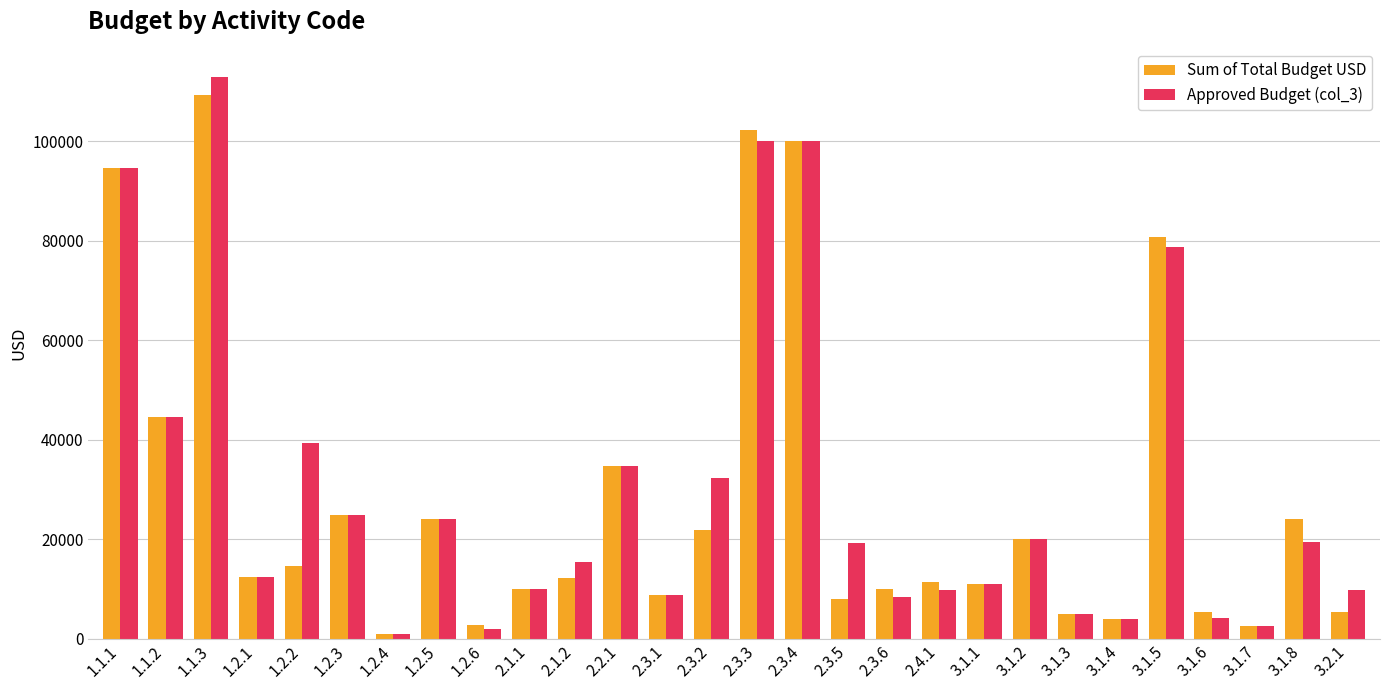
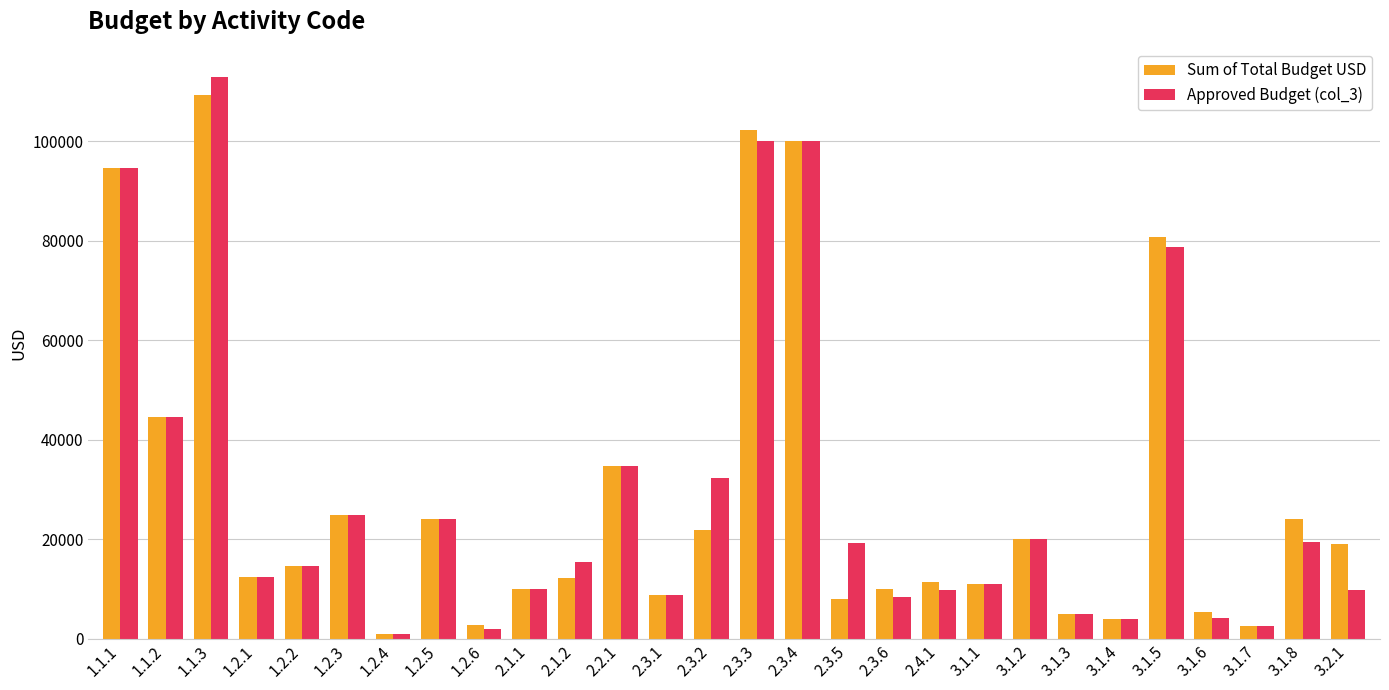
  {
    "Sum of Total Budget USD": {
      "1.1.1": 95000,
      "1.1.2": 45000,
      "1.1.3": 109000,
      "1.2.1": 12000,
      "1.2.2": 15000,
      "1.2.3": 25000,
      "1.2.4": 1000,
      "1.2.5": 24000,
      "1.2.6": 3000,
      "2.1.1": 10000,
      "2.1.2": 12000,
      "2.2.1": 35000,
      "2.3.1": 9000,
      "2.3.2": 22000,
      "2.3.3": 102000,
      "2.3.4": 100000,
      "2.3.5": 8000,
      "2.3.6": 10000,
      "2.4.1": 11000,
      "3.1.1": 11000,
      "3.1.2": 20000,
      "3.1.3": 5000,
      "3.1.4": 4000,
      "3.1.5": 81000,
      "3.1.6": 5000,
      "3.1.7": 3000,
      "3.1.8": 24000,
-     "3.2.1": 5000
+     "3.2.1": 19000
    },
    "Approved Budget (col_3)": {
      "1.1.1": 95000,
      "1.1.2": 45000,
      "1.1.3": 113000,
      "1.2.1": 12000,
-     "1.2.2": 39000,
+     "1.2.2": 15000,
      "1.2.3": 25000,
      "1.2.4": 1000,
      "1.2.5": 24000,
      "1.2.6": 2000,
      "2.1.1": 10000,
      "2.1.2": 16000,
      "2.2.1": 35000,
      "2.3.1": 9000,
      "2.3.2": 32000,
      "2.3.3": 100000,
      "2.3.4": 100000,
      "2.3.5": 19000,
      "2.3.6": 9000,
      "2.4.1": 10000,
      "3.1.1": 11000,
      "3.1.2": 20000,
      "3.1.3": 5000,
      "3.1.4": 4000,
      "3.1.5": 79000,
      "3.1.6": 4000,
      "3.1.7": 3000,
      "3.1.8": 20000,
      "3.2.1": 10000
    }
  }
